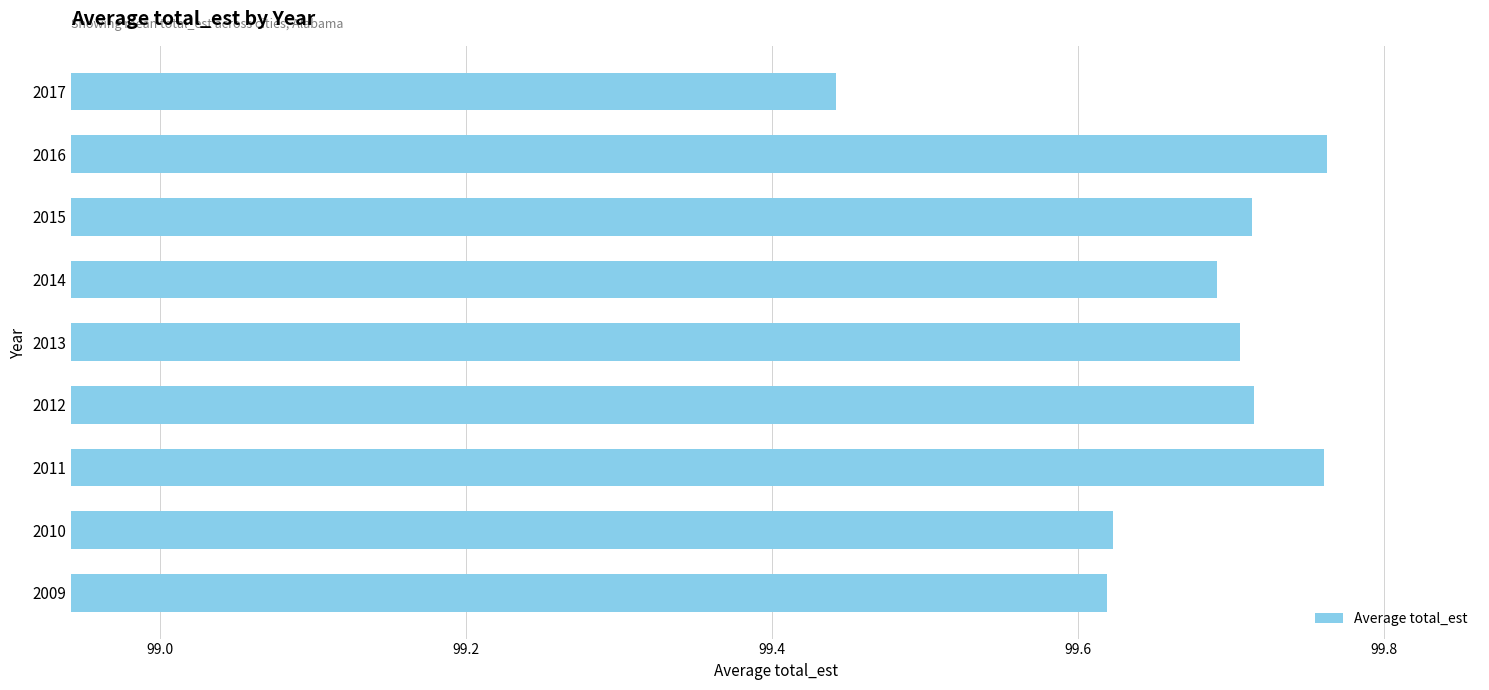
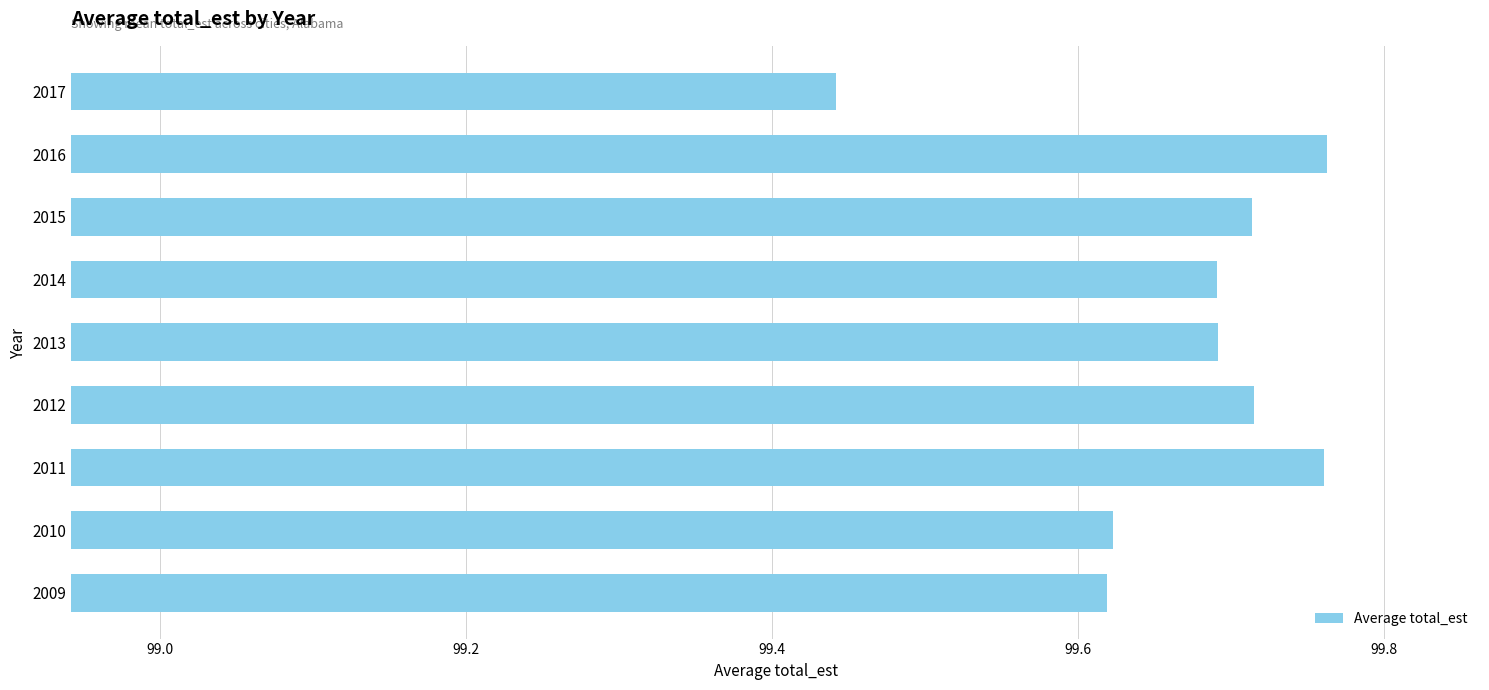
  {
    "2017": 99.442,
    "2016": 99.763,
    "2015": 99.714,
    "2014": 99.691,
-   "2013": 99.706,
+   "2013": 99.692,
    "2012": 99.715,
    "2011": 99.761,
    "2010": 99.623,
    "2009": 99.619
  }
